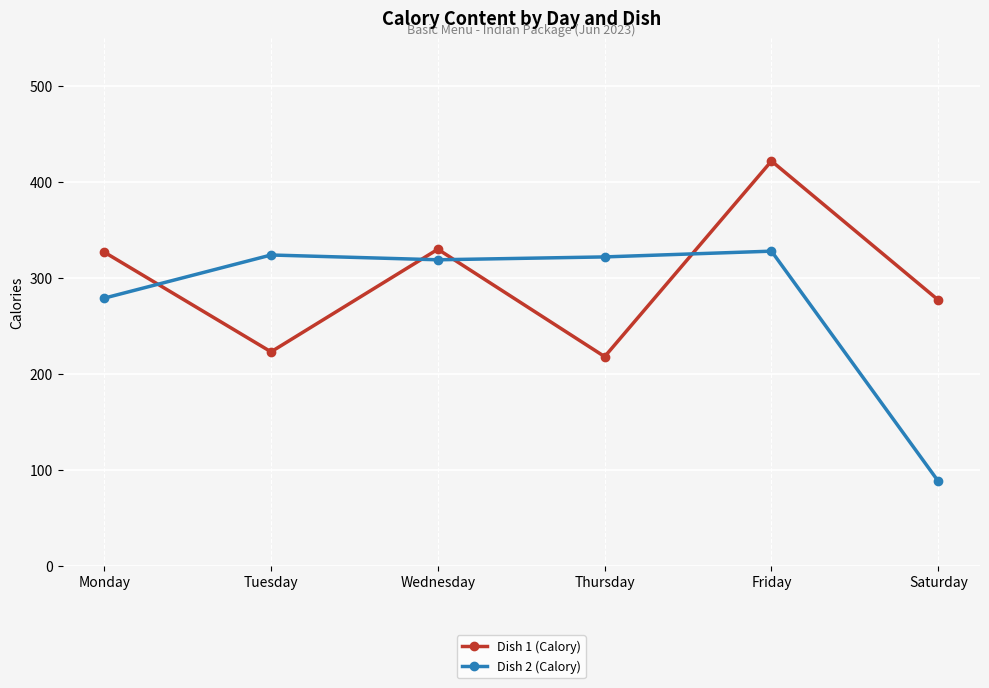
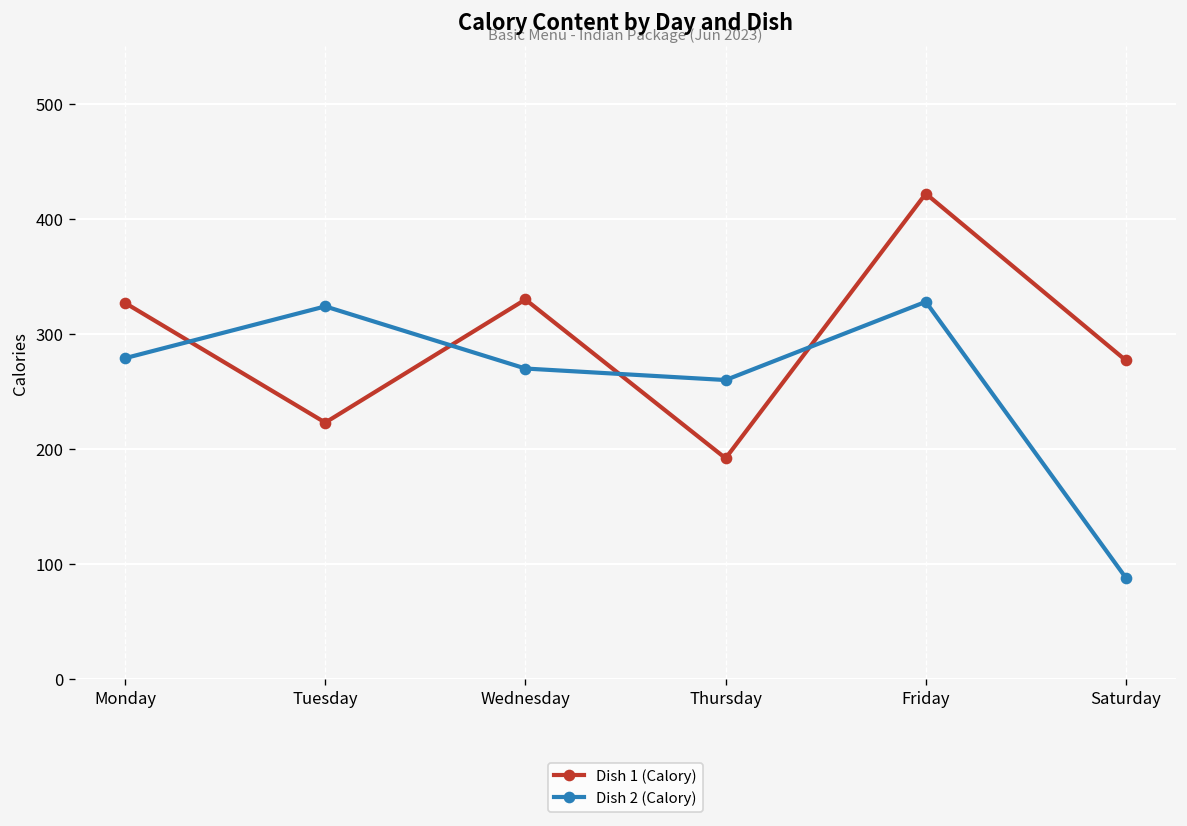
  {
    "Dish 1 (Calory)": {
      "Monday": 330,
      "Tuesday": 220,
      "Wednesday": 330,
-     "Thursday": 220,
+     "Thursday": 190,
      "Friday": 420,
      "Saturday": 280
    },
    "Dish 2 (Calory)": {
      "Monday": 280,
      "Tuesday": 320,
-     "Wednesday": 320,
-     "Thursday": 320,
+     "Wednesday": 270,
+     "Thursday": 260,
      "Friday": 330,
      "Saturday": 90
    }
  }
